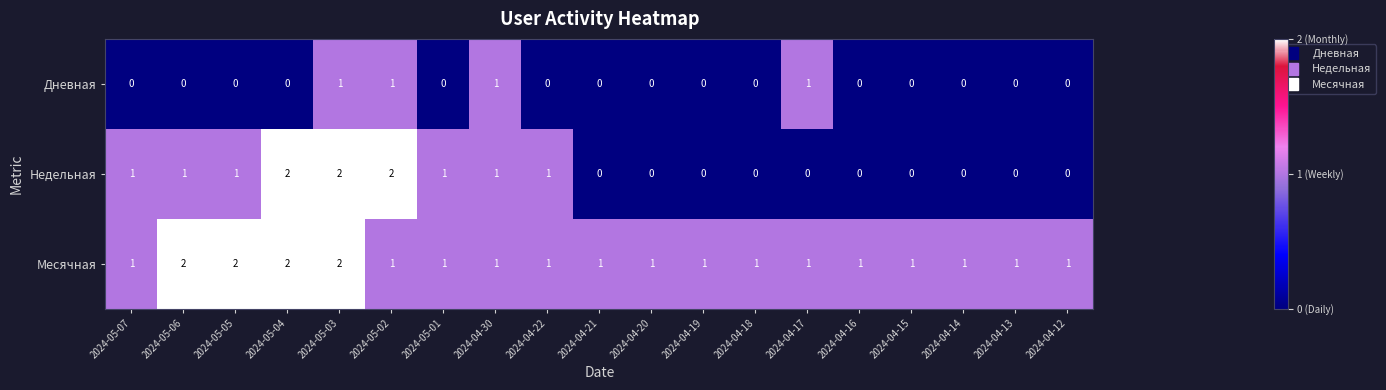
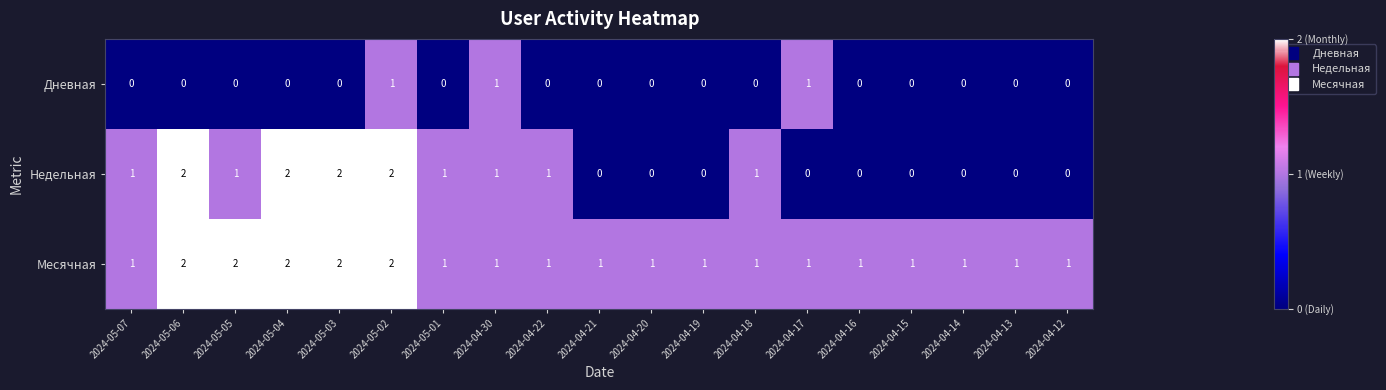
  {
    "Дневная": {
      "2024-05-07": 0,
      "2024-05-06": 0,
      "2024-05-05": 0,
      "2024-05-04": 0,
-     "2024-05-03": 1,
+     "2024-05-03": 0,
      "2024-05-02": 1,
      "2024-05-01": 0,
      "2024-04-30": 1,
      "2024-04-22": 0,
      "2024-04-21": 0,
      "2024-04-20": 0,
      "2024-04-19": 0,
      "2024-04-18": 0,
      "2024-04-17": 1,
      "2024-04-16": 0,
      "2024-04-15": 0,
      "2024-04-14": 0,
      "2024-04-13": 0,
      "2024-04-12": 0
    },
    "Недельная": {
      "2024-05-07": 1,
-     "2024-05-06": 1,
+     "2024-05-06": 2,
      "2024-05-05": 1,
      "2024-05-04": 2,
      "2024-05-03": 2,
      "2024-05-02": 2,
      "2024-05-01": 1,
      "2024-04-30": 1,
      "2024-04-22": 1,
      "2024-04-21": 0,
      "2024-04-20": 0,
      "2024-04-19": 0,
-     "2024-04-18": 0,
+     "2024-04-18": 1,
      "2024-04-17": 0,
      "2024-04-16": 0,
      "2024-04-15": 0,
      "2024-04-14": 0,
      "2024-04-13": 0,
      "2024-04-12": 0
    },
    "Месячная": {
      "2024-05-07": 1,
      "2024-05-06": 2,
      "2024-05-05": 2,
      "2024-05-04": 2,
      "2024-05-03": 2,
-     "2024-05-02": 1,
+     "2024-05-02": 2,
      "2024-05-01": 1,
      "2024-04-30": 1,
      "2024-04-22": 1,
      "2024-04-21": 1,
      "2024-04-20": 1,
      "2024-04-19": 1,
      "2024-04-18": 1,
      "2024-04-17": 1,
      "2024-04-16": 1,
      "2024-04-15": 1,
      "2024-04-14": 1,
      "2024-04-13": 1,
      "2024-04-12": 1
    }
  }
